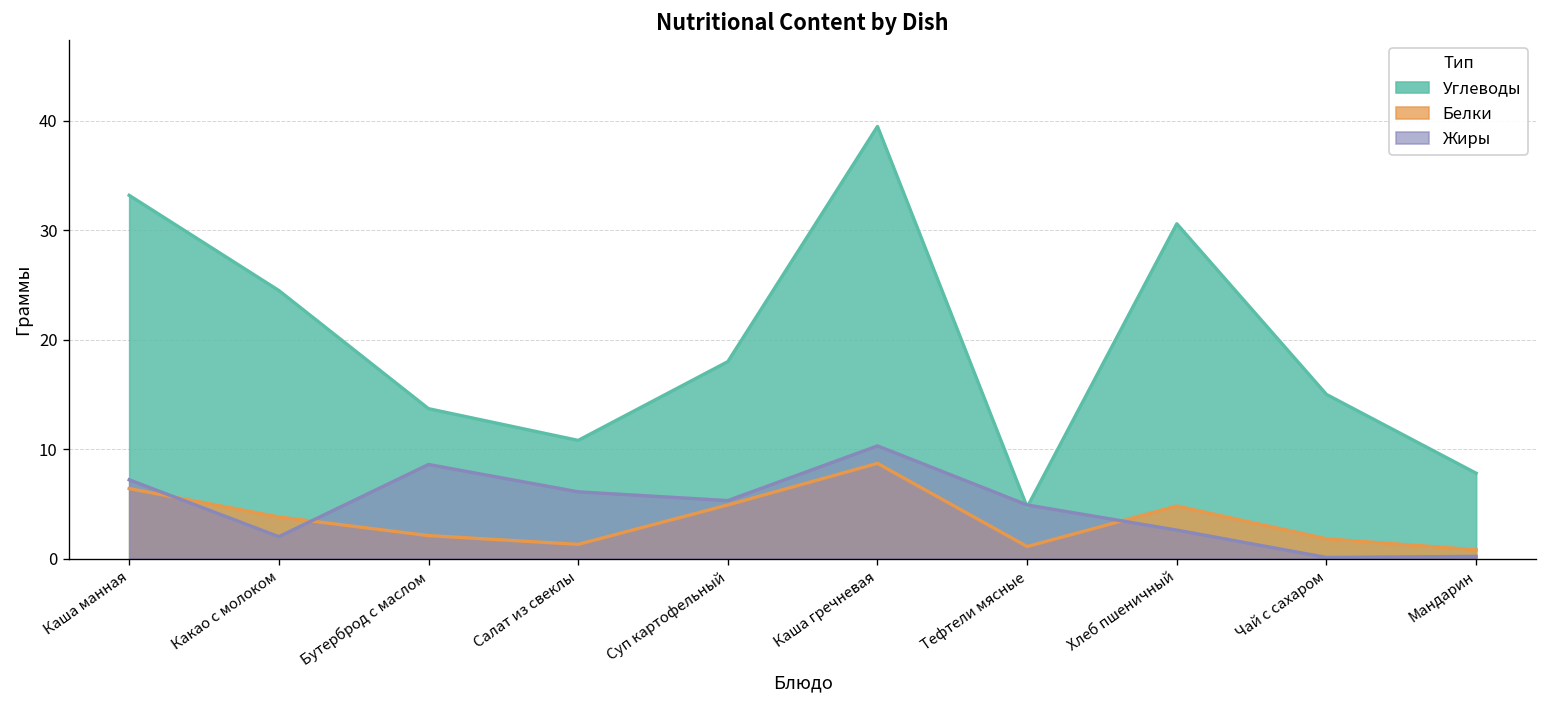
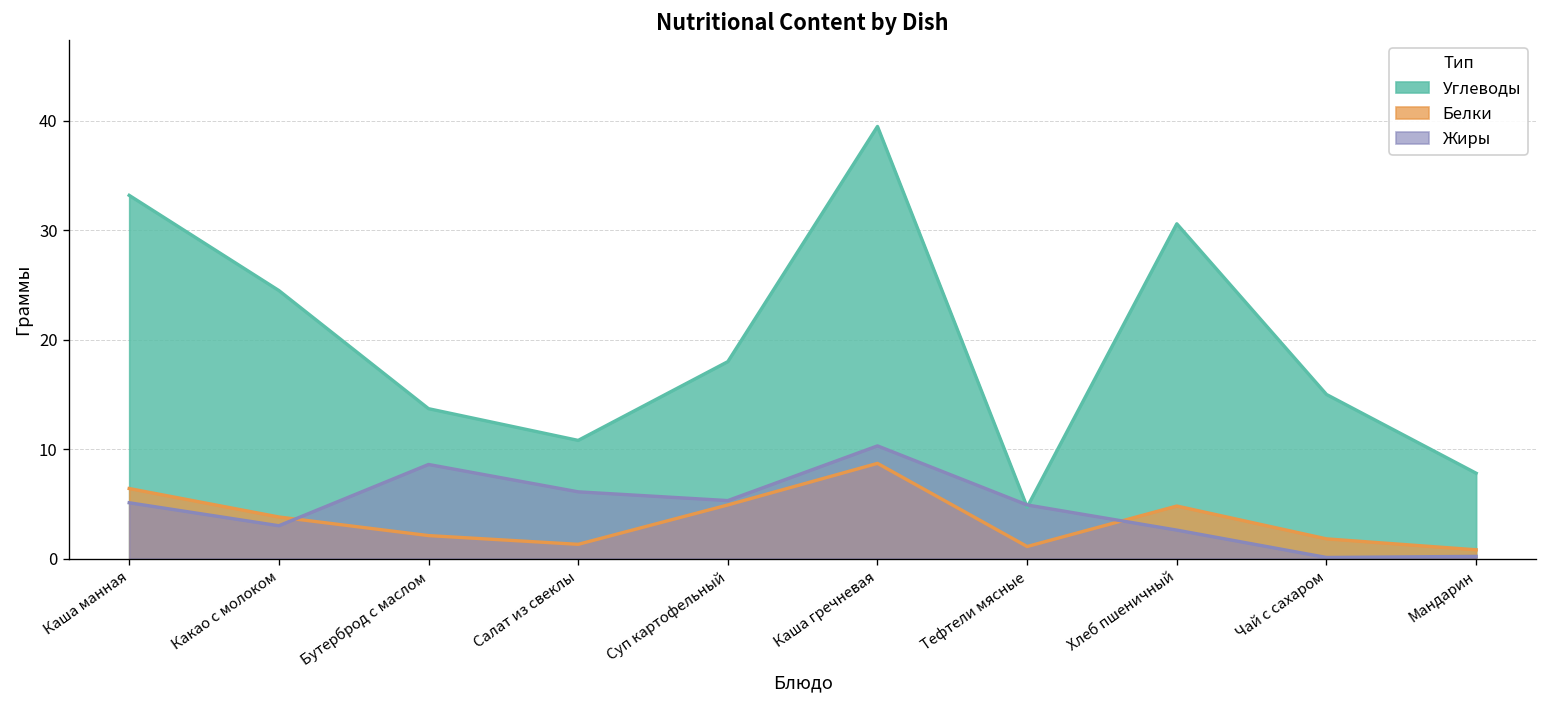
  {
    "Углеводы": {
      "Каша манная": 33,
      "Какао с молоком": 25,
      "Бутерброд с маслом": 14,
      "Салат из свеклы": 11,
      "Суп картофельный": 18,
      "Каша гречневая": 40,
      "Хлеб пшеничный": 31,
      "Чай с сахаром": 15,
      "Мандарин": 8
    },
    "Белки": {
      "Каша манная": 6,
      "Какао с молоком": 4,
      "Бутерброд с маслом": 2,
      "Салат из свеклы": 1,
      "Суп картофельный": 5,
      "Каша гречневая": 9,
      "Тефтели мясные": 1,
      "Хлеб пшеничный": 5,
      "Чай с сахаром": 2,
      "Мандарин": 1
    },
    "Жиры": {
-     "Каша манная": 7,
-     "Какао с молоком": 2,
+     "Каша манная": 5,
+     "Какао с молоком": 3,
      "Бутерброд с маслом": 9,
      "Салат из свеклы": 6,
      "Суп картофельный": 5,
      "Каша гречневая": 10,
      "Хлеб пшеничный": 3,
      "Чай с сахаром": 0,
      "Мандарин": 0
    }
  }
